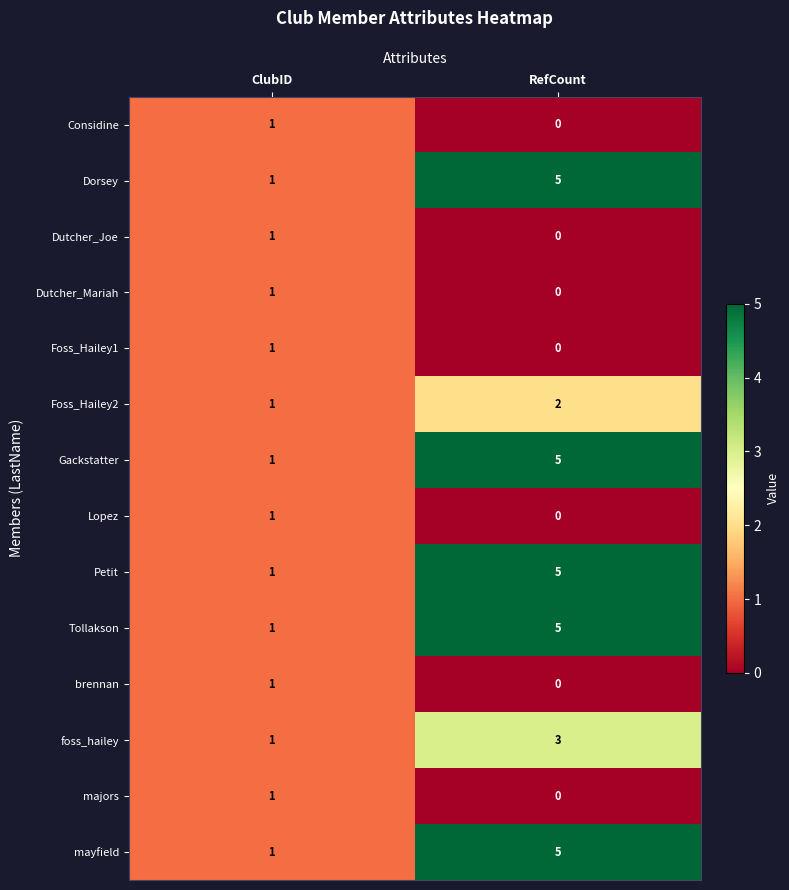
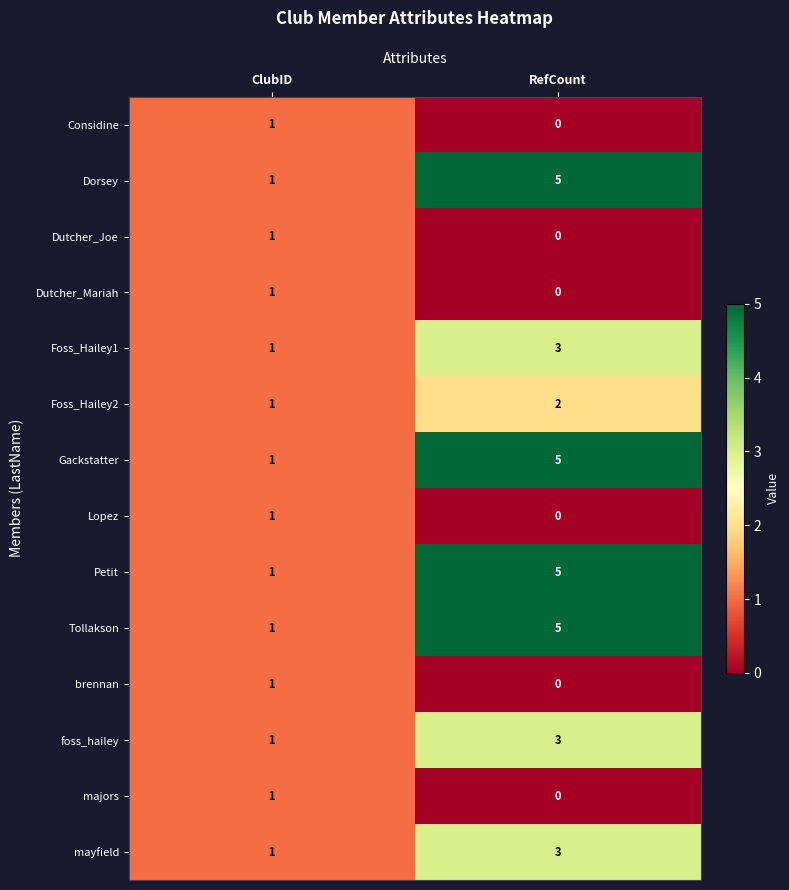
  {
    "Considine": {
      "ClubID": 1,
      "RefCount": 0
    },
    "Dorsey": {
      "ClubID": 1,
      "RefCount": 5
    },
    "Dutcher_Joe": {
      "ClubID": 1,
      "RefCount": 0
    },
    "Dutcher_Mariah": {
      "ClubID": 1,
      "RefCount": 0
    },
    "Foss_Hailey1": {
      "ClubID": 1,
-     "RefCount": 0
+     "RefCount": 3
    },
    "Foss_Hailey2": {
      "ClubID": 1,
      "RefCount": 2
    },
    "Gackstatter": {
      "ClubID": 1,
      "RefCount": 5
    },
    "Lopez": {
      "ClubID": 1,
      "RefCount": 0
    },
    "Petit": {
      "ClubID": 1,
      "RefCount": 5
    },
    "Tollakson": {
      "ClubID": 1,
      "RefCount": 5
    },
    "brennan": {
      "ClubID": 1,
      "RefCount": 0
    },
    "foss_hailey": {
      "ClubID": 1,
      "RefCount": 3
    },
    "majors": {
      "ClubID": 1,
      "RefCount": 0
    },
    "mayfield": {
      "ClubID": 1,
-     "RefCount": 5
+     "RefCount": 3
    }
  }
